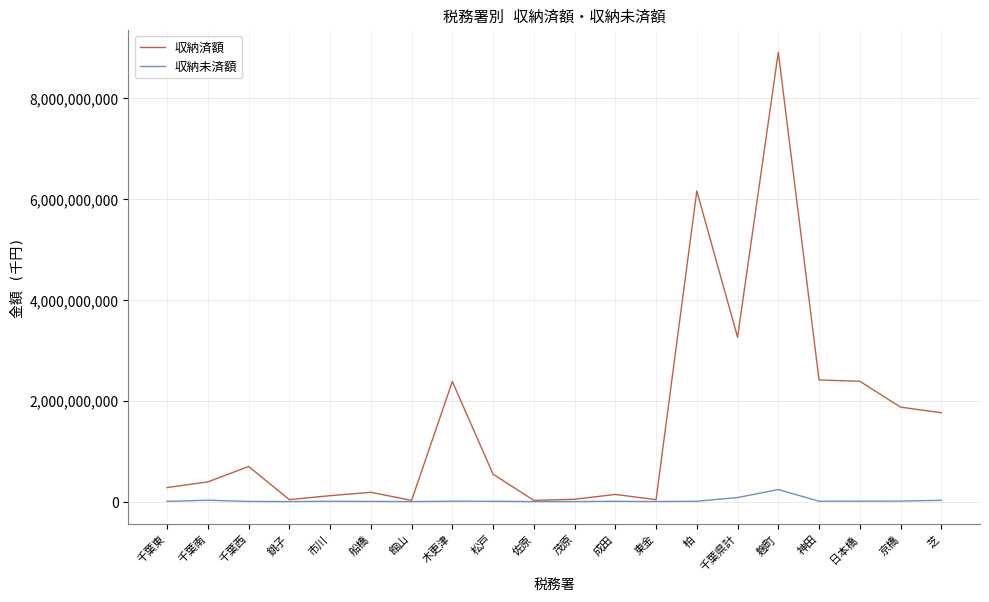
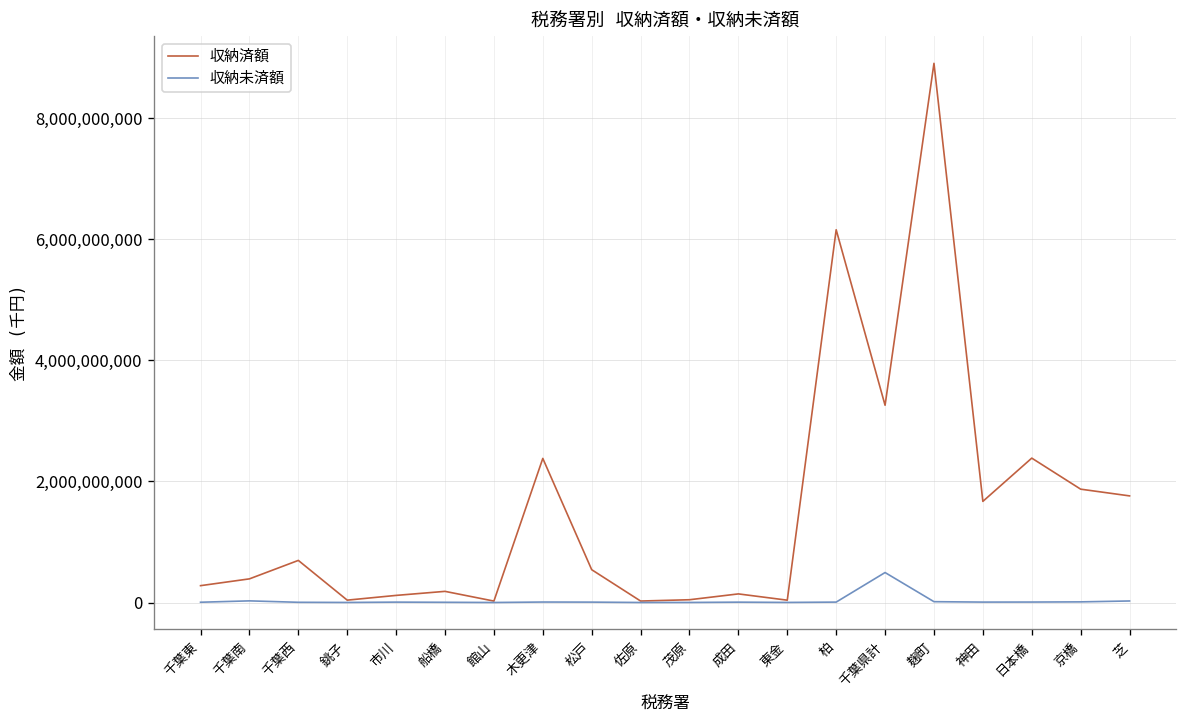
  {
    "収納済額": {
      "千葉東": "300,000,000",
      "千葉南": "400,000,000",
      "千葉西": "700,000,000",
      "市川": "100,000,000",
      "船橋": "200,000,000",
      "木更津": "2,400,000,000",
      "松戸": "500,000,000",
      "成田": "100,000,000",
      "柏": "6,200,000,000",
      "千葉県計": "3,300,000,000",
      "麹町": "8,900,000,000",
-     "神田": "2,400,000,000",
+     "神田": "1,700,000,000",
      "日本橋": "2,400,000,000",
      "京橋": "1,900,000,000",
      "芝": "1,800,000,000"
    },
    "収納未済額": {
      "千葉東": "0",
      "千葉南": "0",
      "千葉西": "0",
      "市川": "0",
      "船橋": "0",
      "木更津": "0",
      "松戸": "0",
      "成田": "0",
      "柏": "0",
-     "千葉県計": "100,000,000",
-     "麹町": "200,000,000",
+     "千葉県計": "500,000,000",
+     "麹町": "0",
      "神田": "0",
      "日本橋": "0",
      "京橋": "0",
      "芝": "0"
    }
  }
